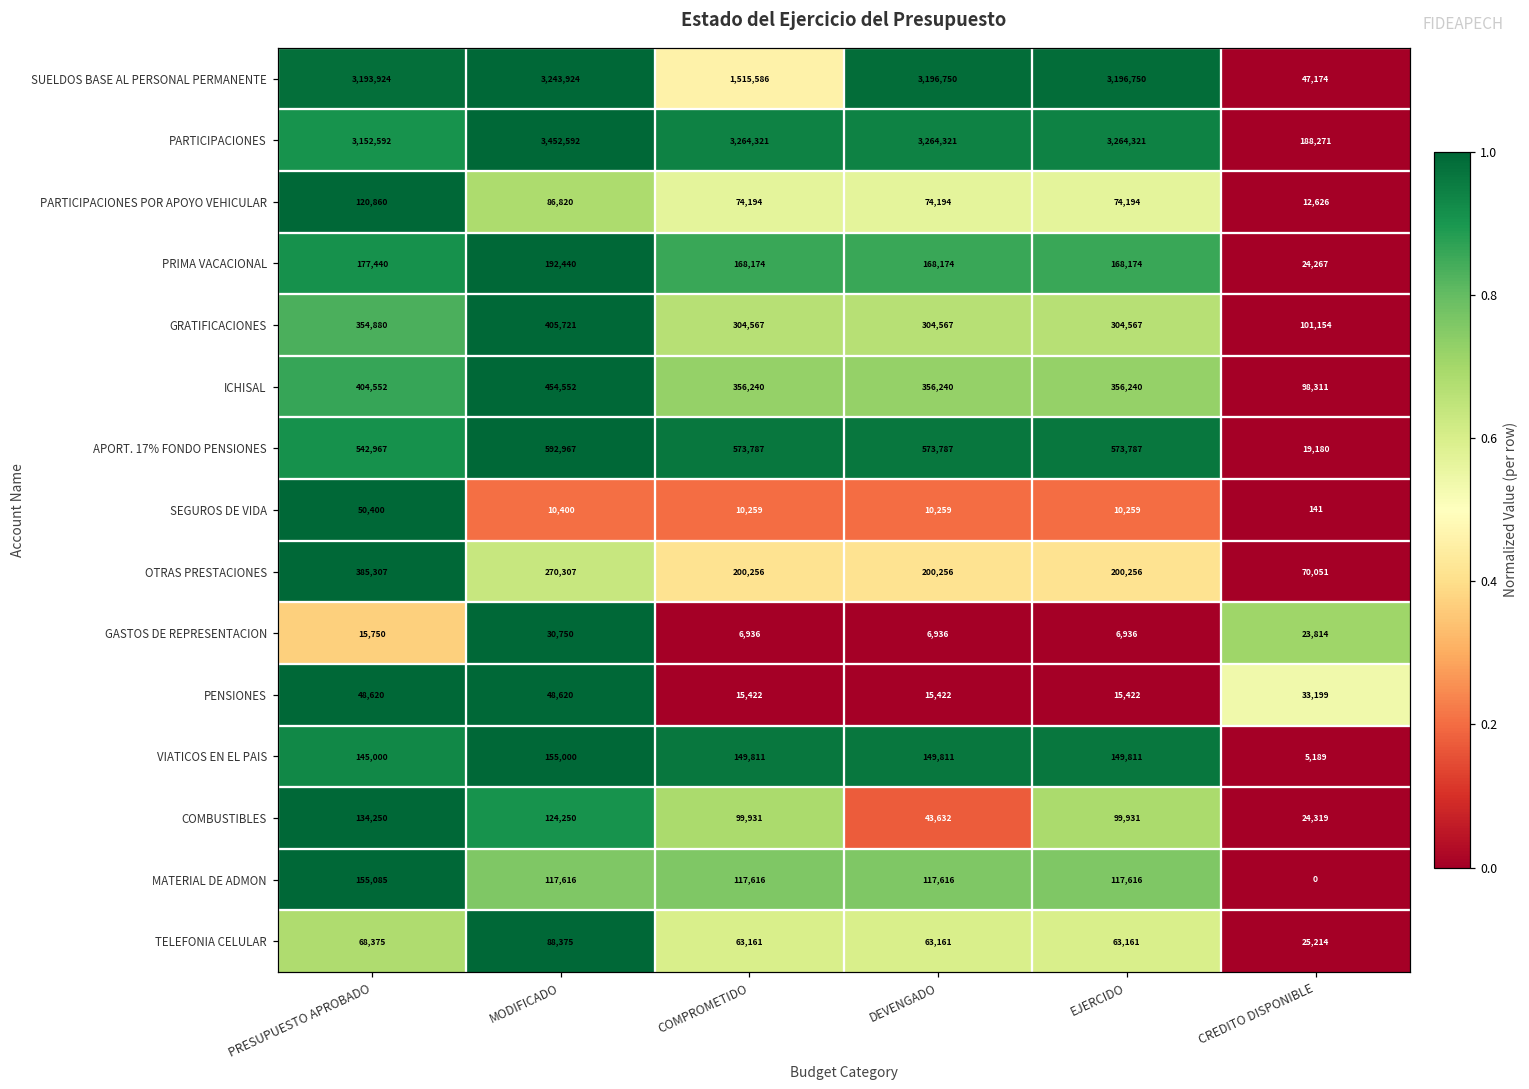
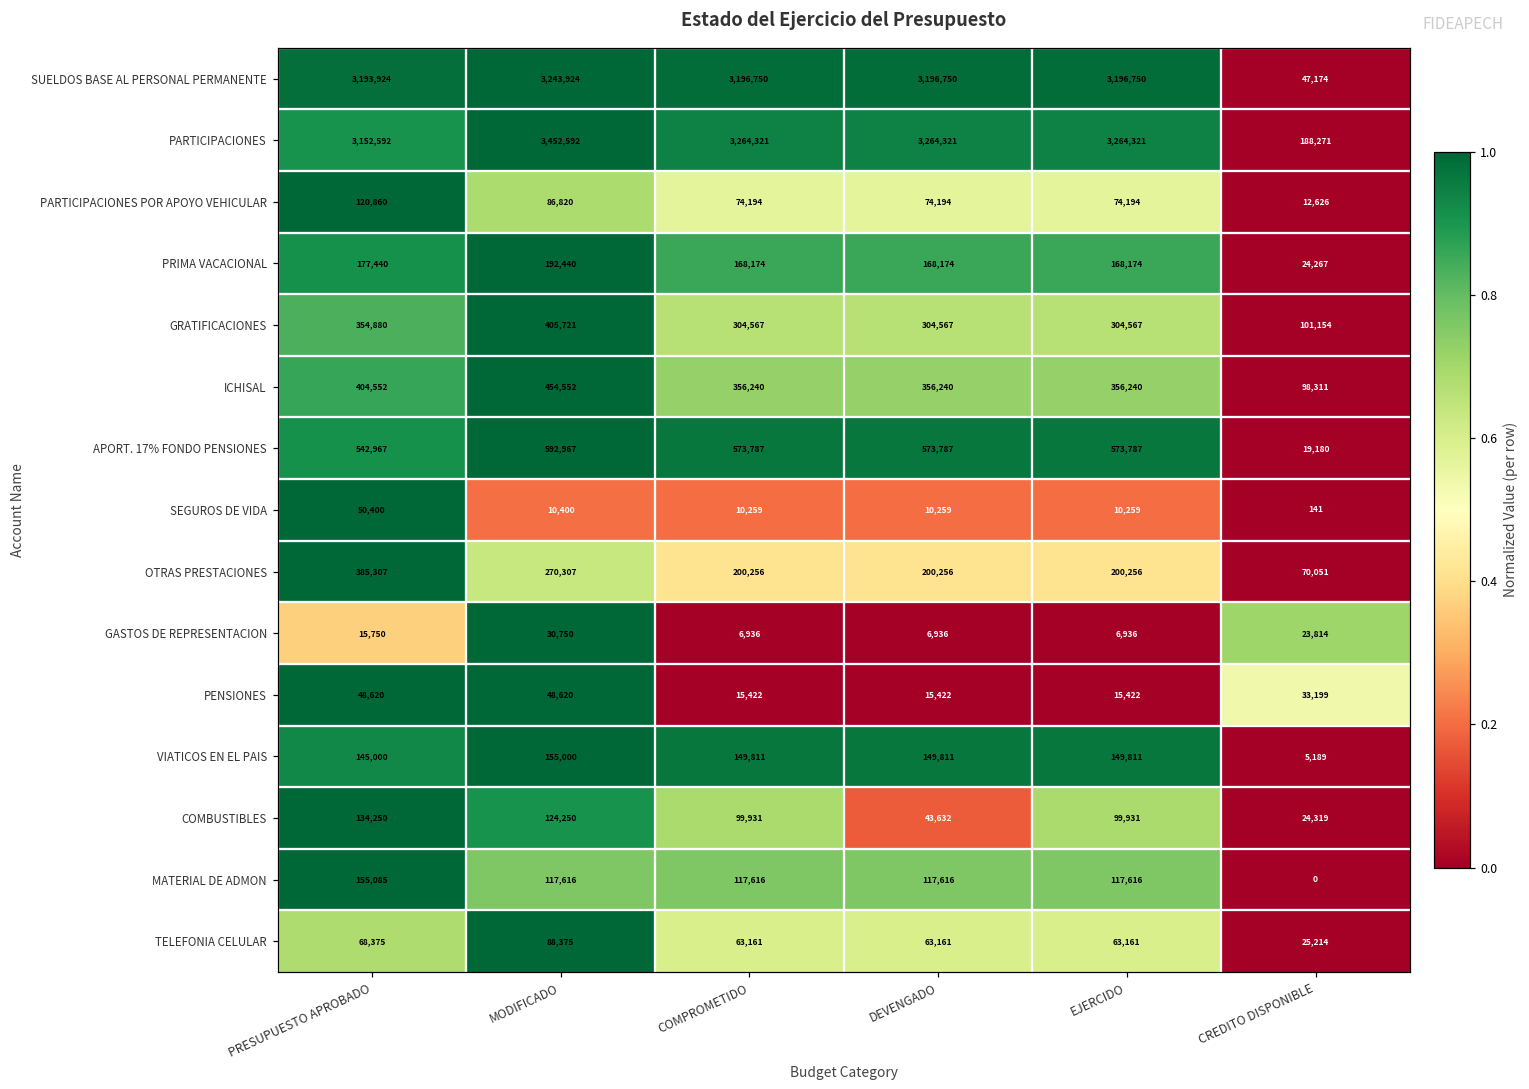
  {
    "SUELDOS BASE AL PERSONAL PERMANENTE": {
      "PRESUPUESTO APROBADO": "3,193,924",
      "MODIFICADO": "3,243,924",
-     "COMPROMETIDO": "1,515,586",
+     "COMPROMETIDO": "3,196,750",
      "DEVENGADO": "3,196,750",
      "EJERCIDO": "3,196,750",
      "CREDITO DISPONIBLE": "47,174"
    },
    "PARTICIPACIONES": {
      "PRESUPUESTO APROBADO": "3,152,592",
      "MODIFICADO": "3,452,592",
      "COMPROMETIDO": "3,264,321",
      "DEVENGADO": "3,264,321",
      "EJERCIDO": "3,264,321",
      "CREDITO DISPONIBLE": "188,271"
    },
    "PARTICIPACIONES POR APOYO VEHICULAR": {
      "PRESUPUESTO APROBADO": "120,860",
      "MODIFICADO": "86,820",
      "COMPROMETIDO": "74,194",
      "DEVENGADO": "74,194",
      "EJERCIDO": "74,194",
      "CREDITO DISPONIBLE": "12,626"
    },
    "PRIMA VACACIONAL": {
      "PRESUPUESTO APROBADO": "177,440",
      "MODIFICADO": "192,440",
      "COMPROMETIDO": "168,174",
      "DEVENGADO": "168,174",
      "EJERCIDO": "168,174",
      "CREDITO DISPONIBLE": "24,267"
    },
    "GRATIFICACIONES": {
      "PRESUPUESTO APROBADO": "354,880",
      "MODIFICADO": "405,721",
      "COMPROMETIDO": "304,567",
      "DEVENGADO": "304,567",
      "EJERCIDO": "304,567",
      "CREDITO DISPONIBLE": "101,154"
    },
    "ICHISAL": {
      "PRESUPUESTO APROBADO": "404,552",
      "MODIFICADO": "454,552",
      "COMPROMETIDO": "356,240",
      "DEVENGADO": "356,240",
      "EJERCIDO": "356,240",
      "CREDITO DISPONIBLE": "98,311"
    },
    "APORT. 17% FONDO PENSIONES": {
      "PRESUPUESTO APROBADO": "542,967",
      "MODIFICADO": "592,967",
      "COMPROMETIDO": "573,787",
      "DEVENGADO": "573,787",
      "EJERCIDO": "573,787",
      "CREDITO DISPONIBLE": "19,180"
    },
    "SEGUROS DE VIDA": {
      "PRESUPUESTO APROBADO": "50,400",
      "MODIFICADO": "10,400",
      "COMPROMETIDO": "10,259",
      "DEVENGADO": "10,259",
      "EJERCIDO": "10,259",
      "CREDITO DISPONIBLE": "141"
    },
    "OTRAS PRESTACIONES": {
      "PRESUPUESTO APROBADO": "385,307",
      "MODIFICADO": "270,307",
      "COMPROMETIDO": "200,256",
      "DEVENGADO": "200,256",
      "EJERCIDO": "200,256",
      "CREDITO DISPONIBLE": "70,051"
    },
    "GASTOS DE REPRESENTACION": {
      "PRESUPUESTO APROBADO": "15,750",
      "MODIFICADO": "30,750",
      "COMPROMETIDO": "6,936",
      "DEVENGADO": "6,936",
      "EJERCIDO": "6,936",
      "CREDITO DISPONIBLE": "23,814"
    },
    "PENSIONES": {
      "PRESUPUESTO APROBADO": "48,620",
      "MODIFICADO": "48,620",
      "COMPROMETIDO": "15,422",
      "DEVENGADO": "15,422",
      "EJERCIDO": "15,422",
      "CREDITO DISPONIBLE": "33,199"
    },
    "VIATICOS EN EL PAIS": {
      "PRESUPUESTO APROBADO": "145,000",
      "MODIFICADO": "155,000",
      "COMPROMETIDO": "149,811",
      "DEVENGADO": "149,811",
      "EJERCIDO": "149,811",
      "CREDITO DISPONIBLE": "5,189"
    },
    "COMBUSTIBLES": {
      "PRESUPUESTO APROBADO": "134,250",
      "MODIFICADO": "124,250",
      "COMPROMETIDO": "99,931",
      "DEVENGADO": "43,632",
      "EJERCIDO": "99,931",
      "CREDITO DISPONIBLE": "24,319"
    },
    "MATERIAL DE ADMON": {
      "PRESUPUESTO APROBADO": "155,085",
      "MODIFICADO": "117,616",
      "COMPROMETIDO": "117,616",
      "DEVENGADO": "117,616",
      "EJERCIDO": "117,616",
      "CREDITO DISPONIBLE": "0"
    },
    "TELEFONIA CELULAR": {
      "PRESUPUESTO APROBADO": "68,375",
      "MODIFICADO": "88,375",
      "COMPROMETIDO": "63,161",
      "DEVENGADO": "63,161",
      "EJERCIDO": "63,161",
      "CREDITO DISPONIBLE": "25,214"
    }
  }
